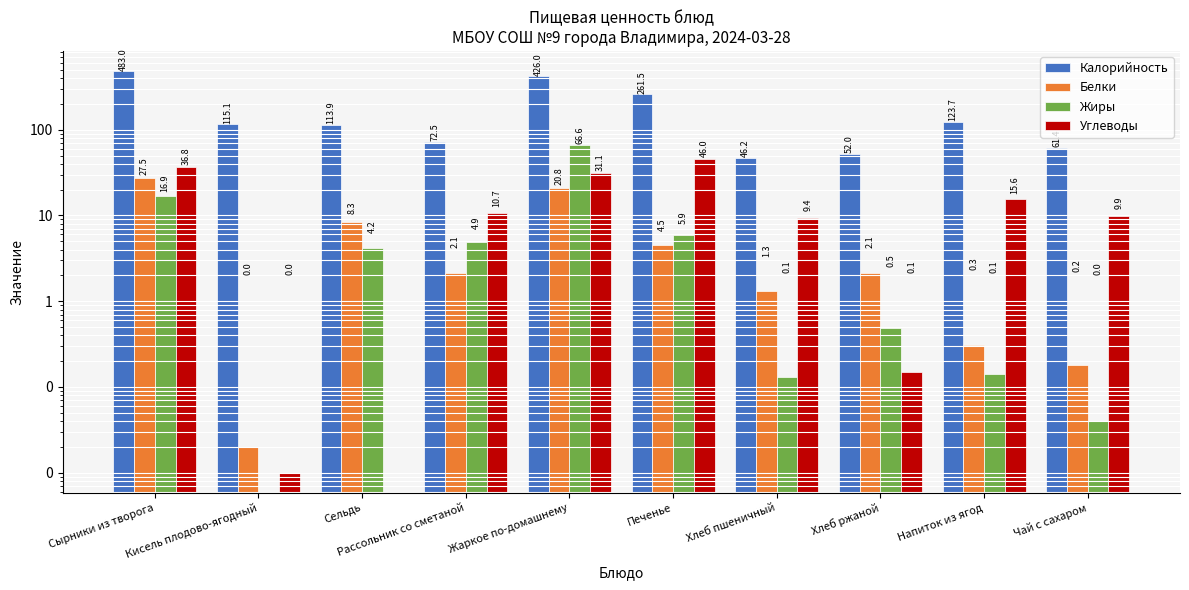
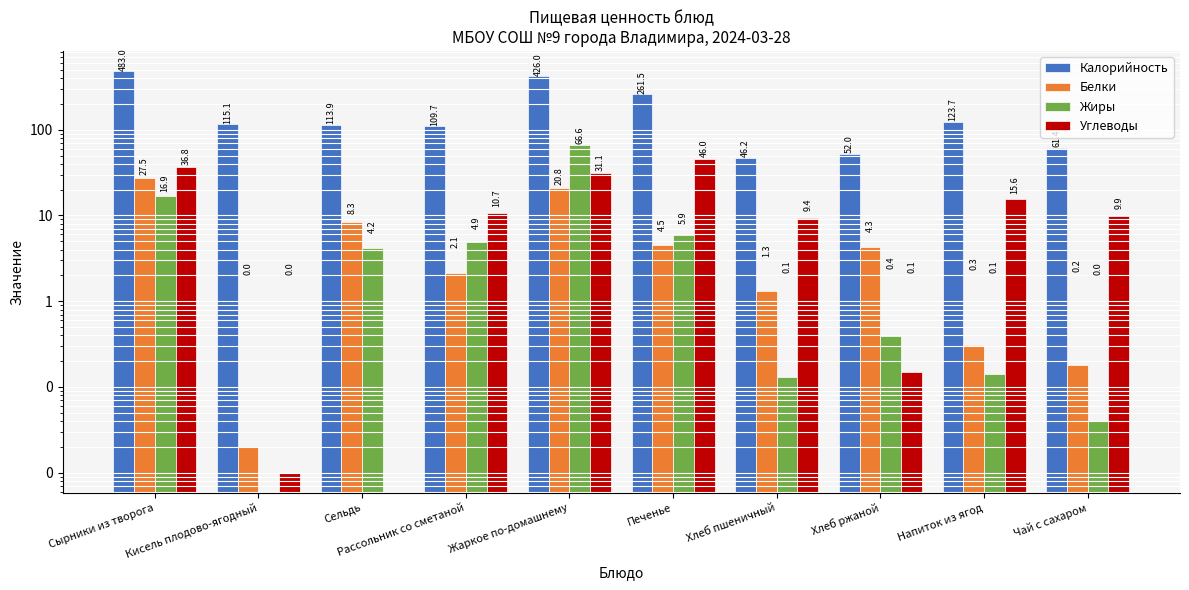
  {
    "Калорийность": {
      "Сырники из творога": 483.0,
      "Кисель плодово-ягодный": 115.1,
      "Сельдь": 113.9,
-     "Рассольник со сметаной": 72.5,
+     "Рассольник со сметаной": 109.7,
      "Жаркое по-домашнему": 426.0,
      "Печенье": 261.5,
      "Хлеб пшеничный": 46.2,
      "Хлеб ржаной": 52.0,
      "Напиток из ягод": 123.7
    },
    "Белки": {
      "Сырники из творога": 27.5,
      "Сельдь": 8.3,
      "Рассольник со сметаной": 2.1,
      "Жаркое по-домашнему": 20.8,
      "Печенье": 4.5,
-     "Хлеб ржаной": 2.1
+     "Хлеб ржаной": 4.3
    },
    "Жиры": {
      "Сырники из творога": 16.9,
      "Сельдь": 4.2,
      "Рассольник со сметаной": 4.9,
      "Жаркое по-домашнему": 66.6,
      "Печенье": 5.9,
-     "Хлеб ржаной": 0.5
+     "Хлеб ржаной": 0.4
    },
    "Углеводы": {
      "Сырники из творога": 36.8,
      "Рассольник со сметаной": 10.7,
      "Жаркое по-домашнему": 31.1,
      "Печенье": 46.0,
      "Хлеб пшеничный": 9.4,
      "Напиток из ягод": 15.6,
      "Чай с сахаром": 9.9
    }
  }
